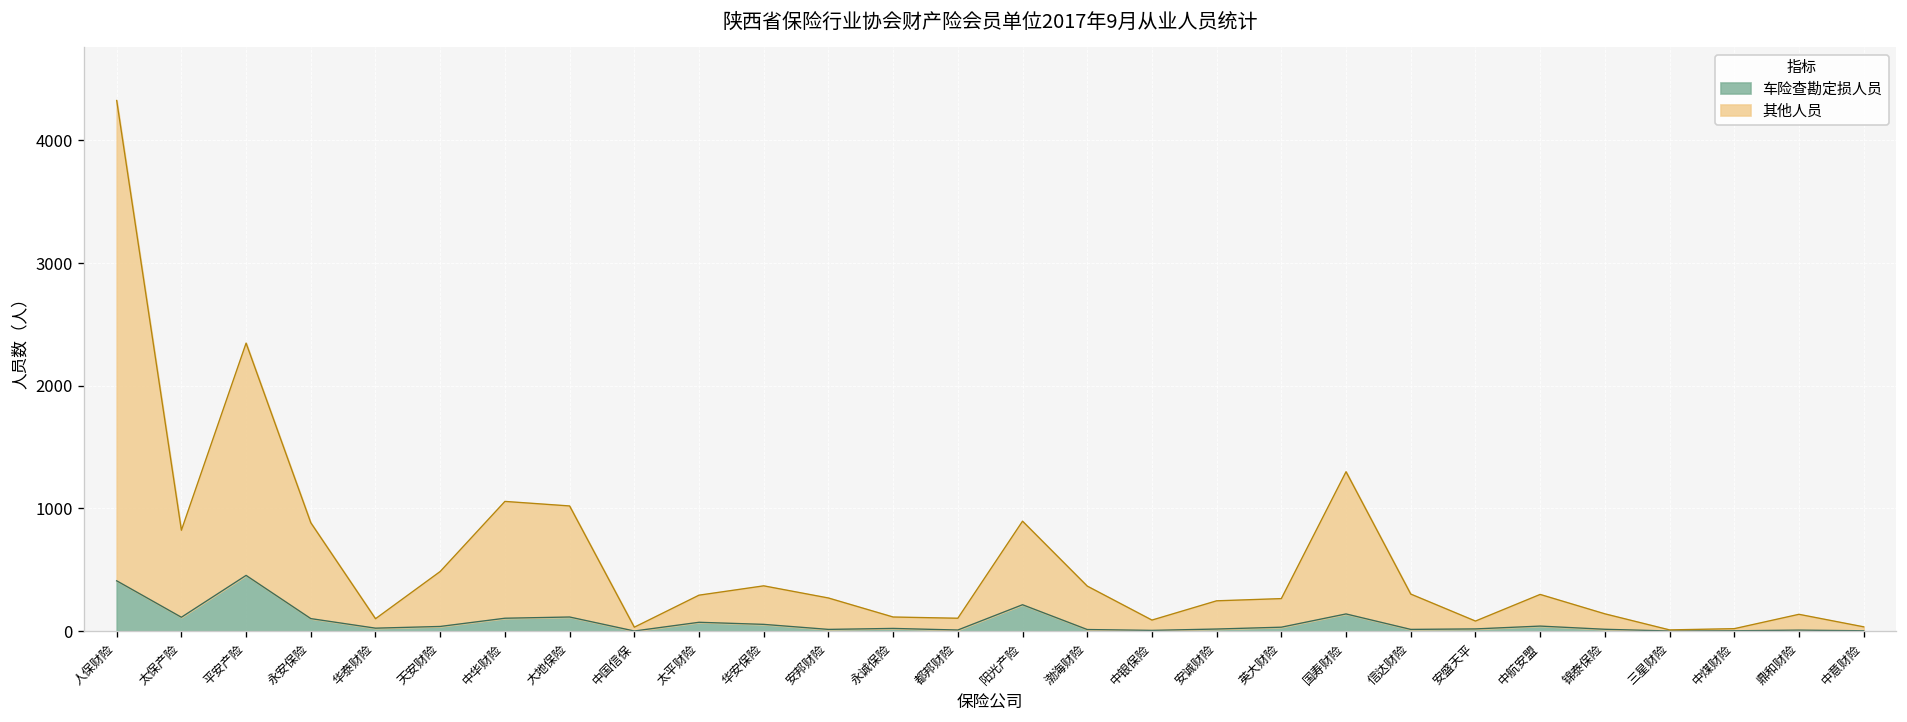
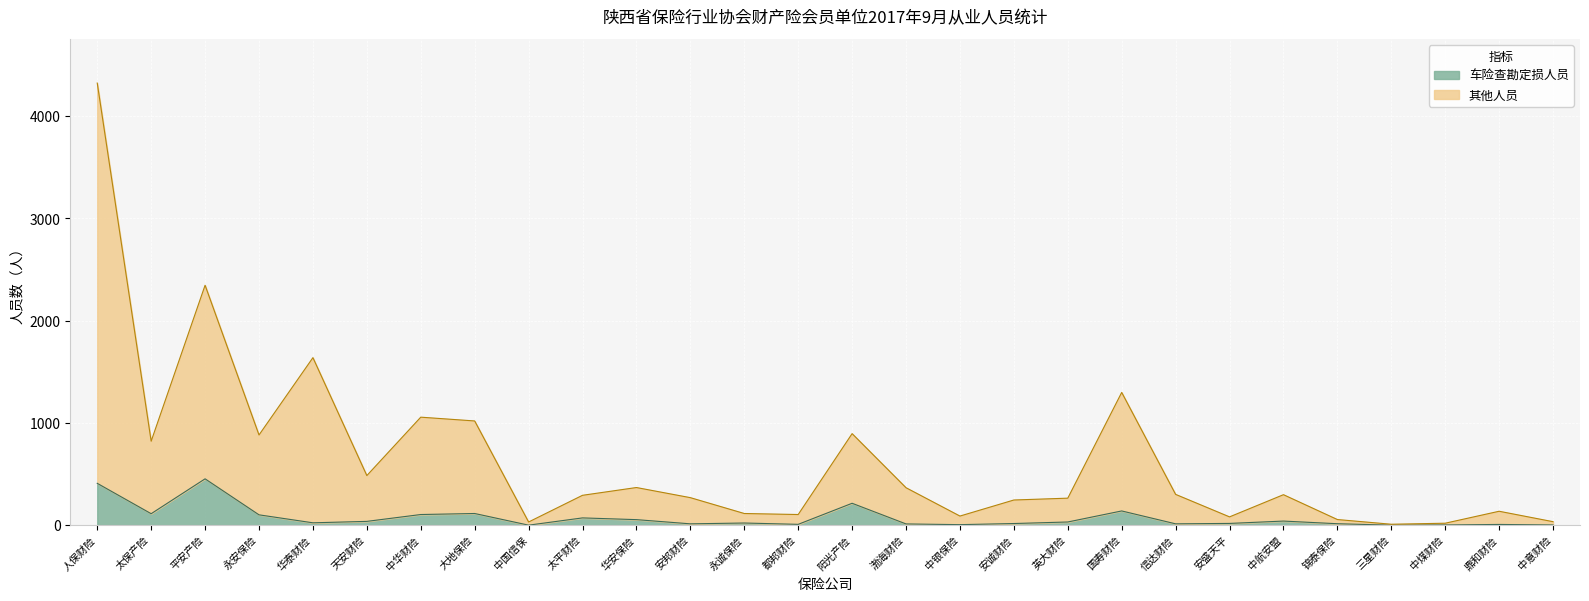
  {
    "车险查勘定损人员": {
      "人保财险": 410,
      "太保产险": 110,
      "平安产险": 450,
      "永安保险": 100,
      "华泰财险": 20,
      "天安财险": 40,
      "中华财险": 100,
      "大地保险": 110,
      "中国信保": 0,
      "太平财险": 70,
      "华安保险": 50,
      "安邦财险": 10,
      "永诚保险": 20,
      "都邦财险": 10,
      "阳光产险": 210,
      "渤海财险": 10,
      "中银保险": 10,
      "安诚财险": 20,
      "英大财险": 30,
      "国寿财险": 140,
      "信达财险": 10,
      "安盛天平": 20,
      "中航安盟": 40,
      "锦泰保险": 10,
      "鼎和财险": 10,
      "中意财险": 0
    },
    "其他人员": {
      "人保财险": 3910,
      "太保产险": 710,
      "平安产险": 1890,
      "永安保险": 780,
-     "华泰财险": 80,
+     "华泰财险": 1620,
      "天安财险": 450,
      "中华财险": 950,
      "大地保险": 910,
      "中国信保": 30,
      "太平财险": 220,
      "华安保险": 310,
      "安邦财险": 260,
      "永诚保险": 90,
      "都邦财险": 100,
      "阳光产险": 680,
      "渤海财险": 350,
      "中银保险": 80,
      "安诚财险": 230,
      "英大财险": 230,
      "国寿财险": 1160,
      "信达财险": 290,
      "安盛天平": 60,
      "中航安盟": 260,
-     "锦泰保险": 130,
+     "锦泰保险": 40,
      "鼎和财险": 130,
      "中意财险": 30
    }
  }
